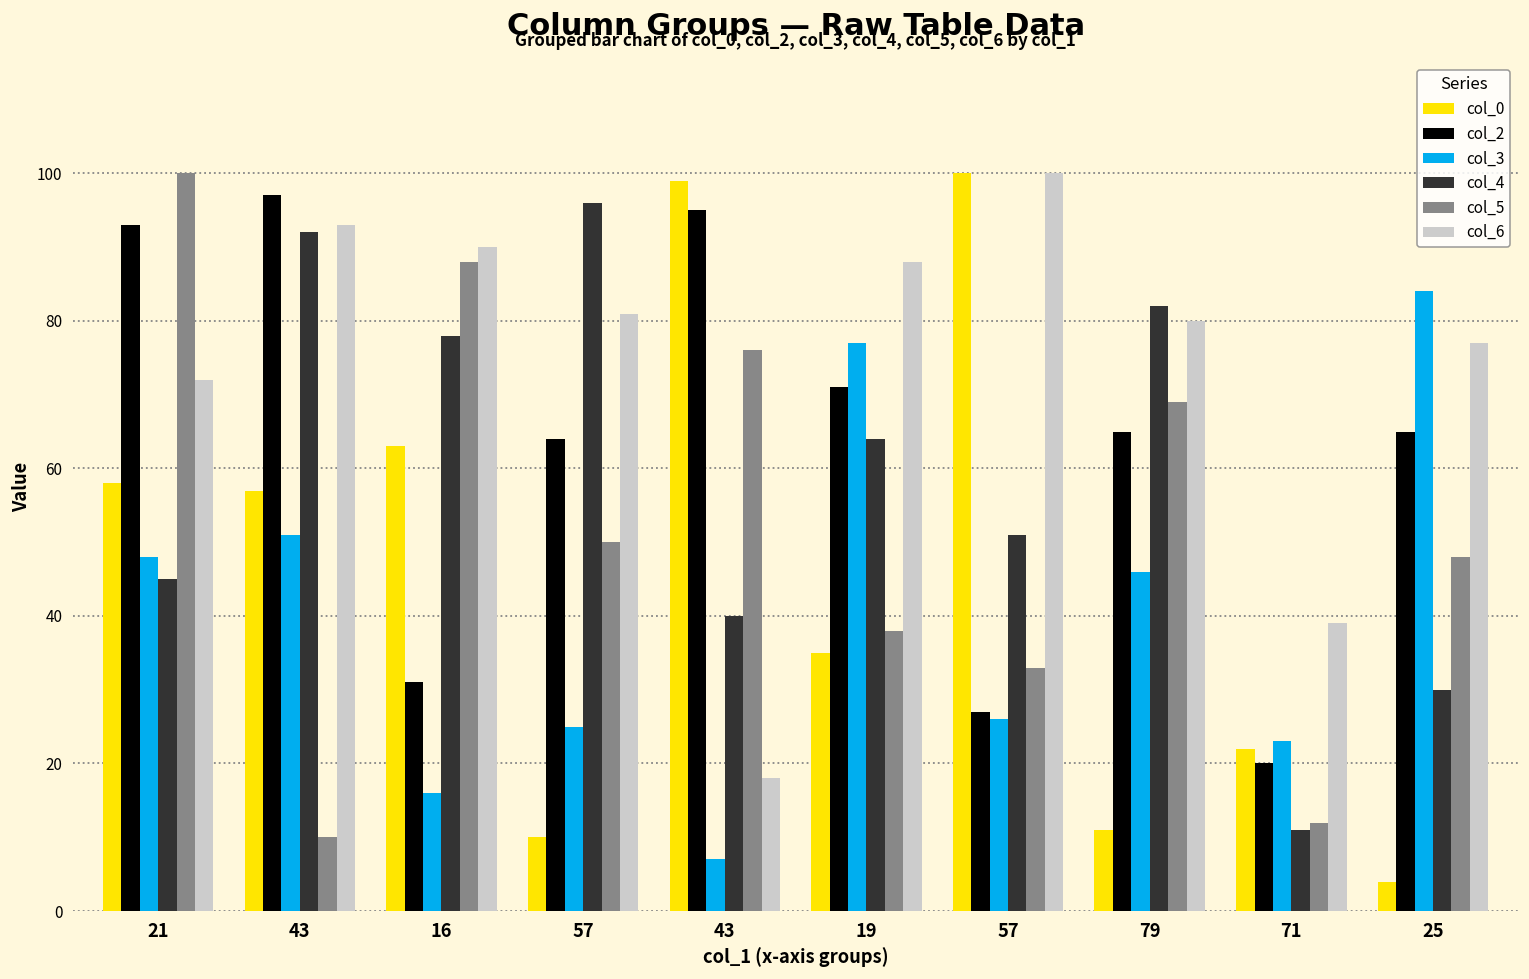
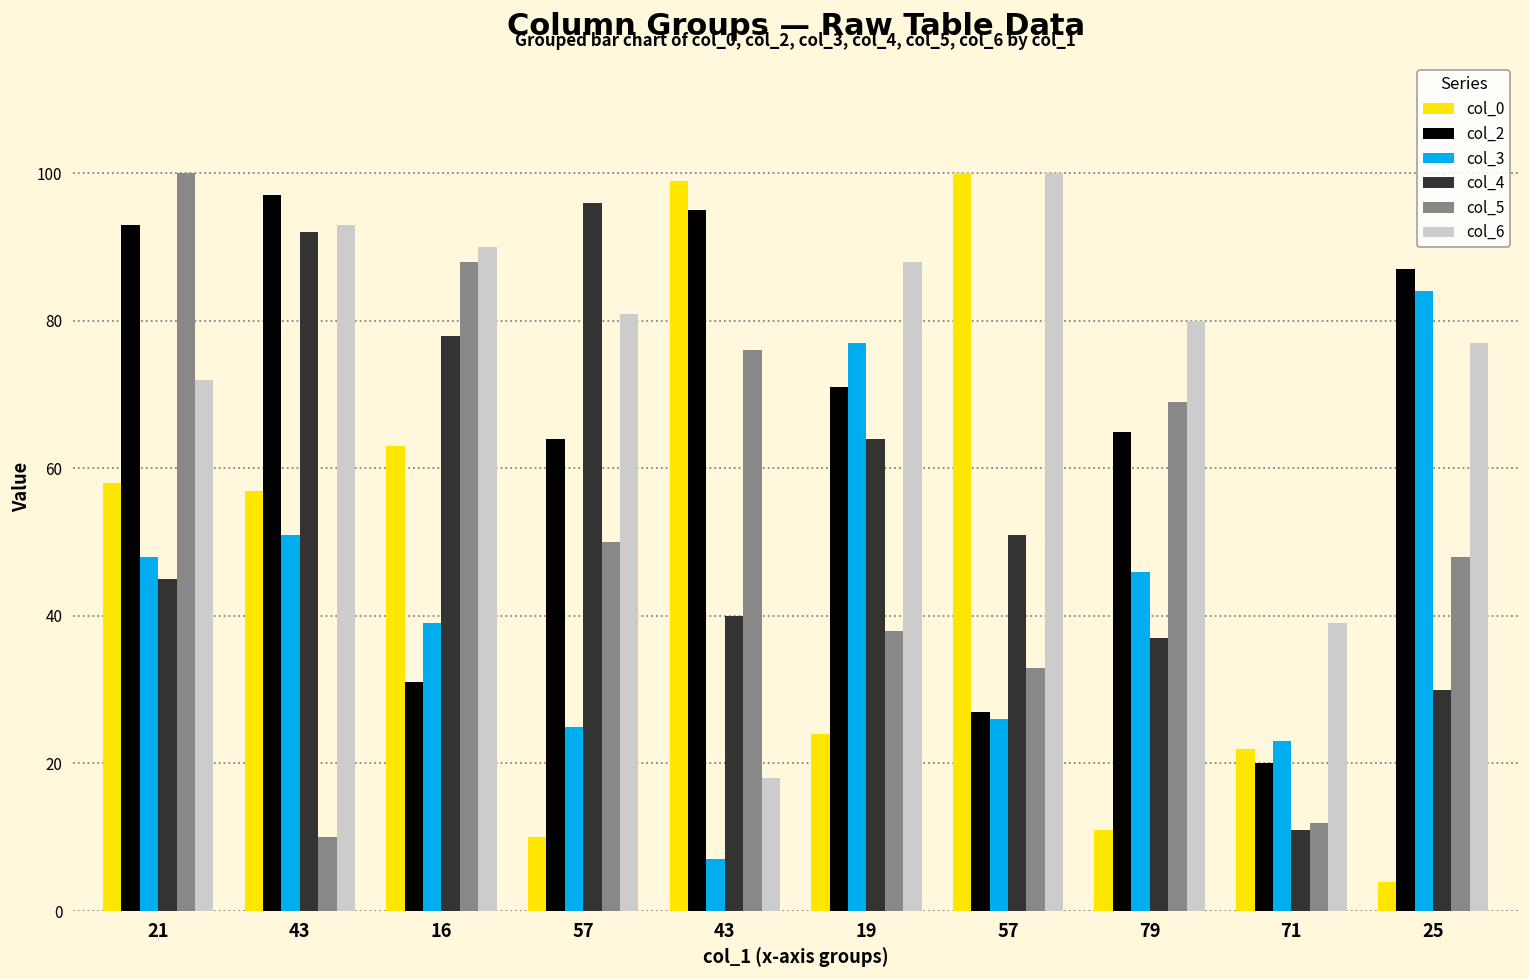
  {
    "col_0": {
      "21": 58,
      "16": 63,
-     "19": 35,
+     "19": 24,
      "79": 11,
      "71": 22,
      "25": 4
    },
    "col_2": {
      "21": 93,
      "16": 31,
      "19": 71,
      "79": 65,
      "71": 20,
-     "25": 65
+     "25": 87
    },
    "col_3": {
      "21": 48,
-     "16": 16,
+     "16": 39,
      "19": 77,
      "79": 46,
      "71": 23,
      "25": 84
    },
    "col_4": {
      "21": 45,
      "16": 78,
      "19": 64,
-     "79": 82,
+     "79": 37,
      "71": 11,
      "25": 30
    },
    "col_5": {
      "21": 100,
      "16": 88,
      "19": 38,
      "79": 69,
      "71": 12,
      "25": 48
    },
    "col_6": {
      "21": 72,
      "16": 90,
      "19": 88,
      "79": 80,
      "71": 39,
      "25": 77
    }
  }
